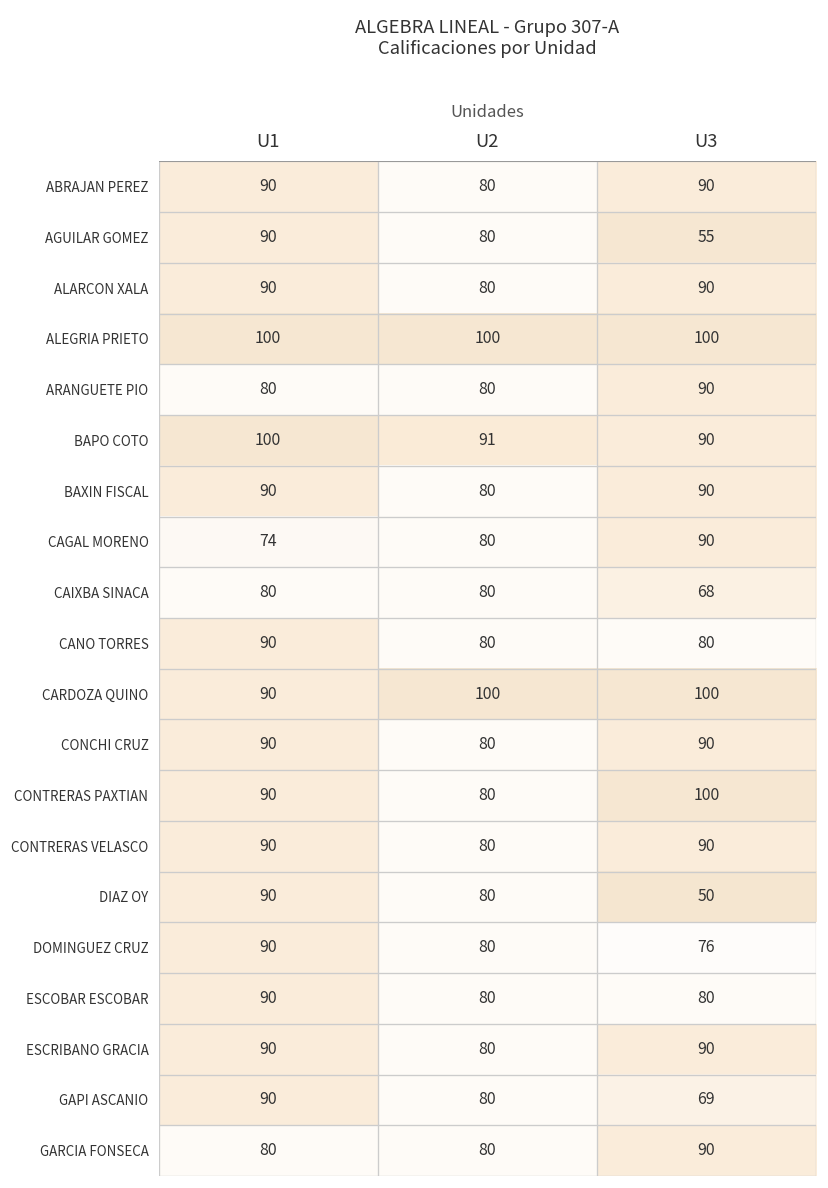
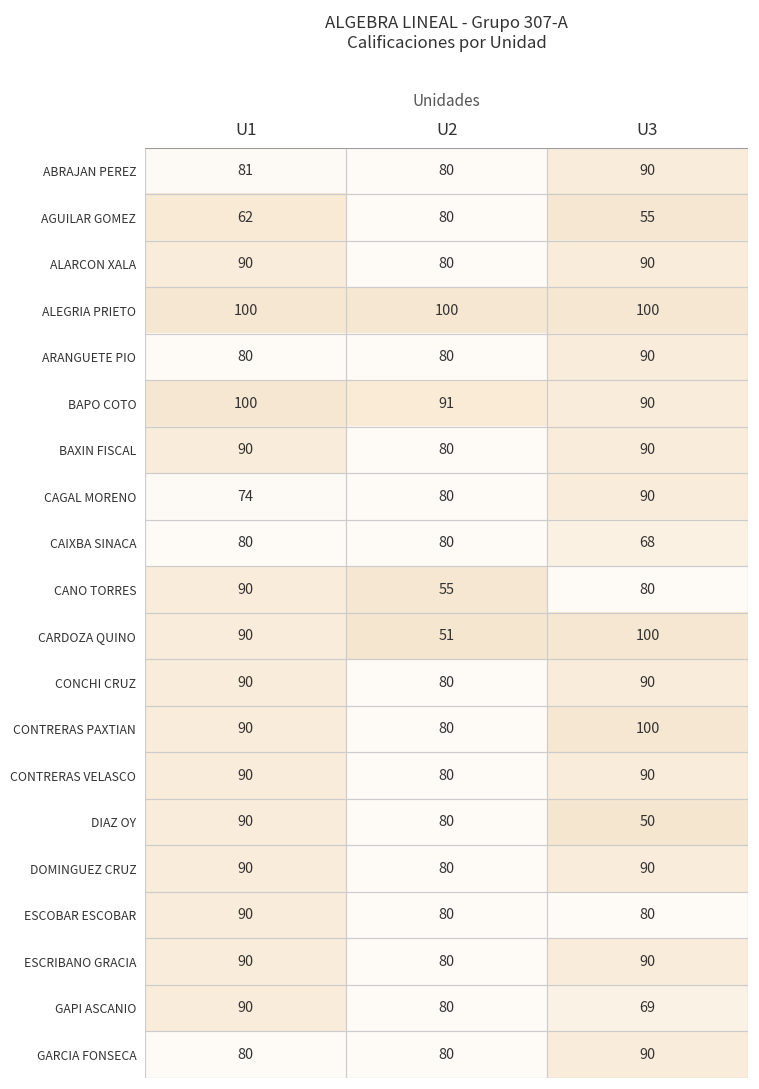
  {
    "ABRAJAN PEREZ": {
-     "U1": 90,
+     "U1": 81,
      "U2": 80,
      "U3": 90
    },
    "AGUILAR GOMEZ": {
-     "U1": 90,
+     "U1": 62,
      "U2": 80,
      "U3": 55
    },
    "ALARCON XALA": {
      "U1": 90,
      "U2": 80,
      "U3": 90
    },
    "ALEGRIA PRIETO": {
      "U1": 100,
      "U2": 100,
      "U3": 100
    },
    "ARANGUETE PIO": {
      "U1": 80,
      "U2": 80,
      "U3": 90
    },
    "BAPO COTO": {
      "U1": 100,
      "U2": 91,
      "U3": 90
    },
    "BAXIN FISCAL": {
      "U1": 90,
      "U2": 80,
      "U3": 90
    },
    "CAGAL MORENO": {
      "U1": 74,
      "U2": 80,
      "U3": 90
    },
    "CAIXBA SINACA": {
      "U1": 80,
      "U2": 80,
      "U3": 68
    },
    "CANO TORRES": {
      "U1": 90,
-     "U2": 80,
+     "U2": 55,
      "U3": 80
    },
    "CARDOZA QUINO": {
      "U1": 90,
-     "U2": 100,
+     "U2": 51,
      "U3": 100
    },
    "CONCHI CRUZ": {
      "U1": 90,
      "U2": 80,
      "U3": 90
    },
    "CONTRERAS PAXTIAN": {
      "U1": 90,
      "U2": 80,
      "U3": 100
    },
    "CONTRERAS VELASCO": {
      "U1": 90,
      "U2": 80,
      "U3": 90
    },
    "DIAZ OY": {
      "U1": 90,
      "U2": 80,
      "U3": 50
    },
    "DOMINGUEZ CRUZ": {
      "U1": 90,
      "U2": 80,
-     "U3": 76
+     "U3": 90
    },
    "ESCOBAR ESCOBAR": {
      "U1": 90,
      "U2": 80,
      "U3": 80
    },
    "ESCRIBANO GRACIA": {
      "U1": 90,
      "U2": 80,
      "U3": 90
    },
    "GAPI ASCANIO": {
      "U1": 90,
      "U2": 80,
      "U3": 69
    },
    "GARCIA FONSECA": {
      "U1": 80,
      "U2": 80,
      "U3": 90
    }
  }
